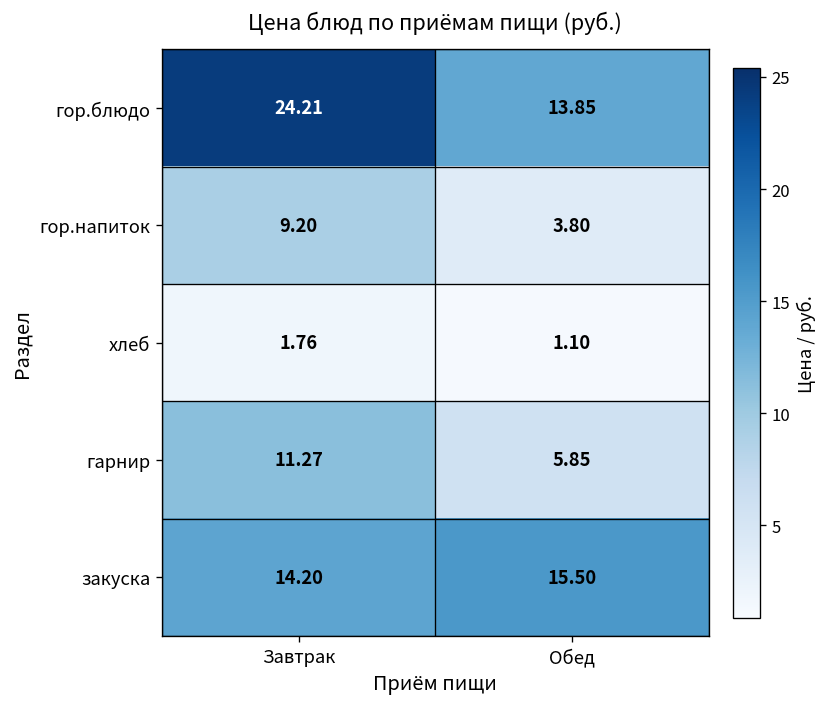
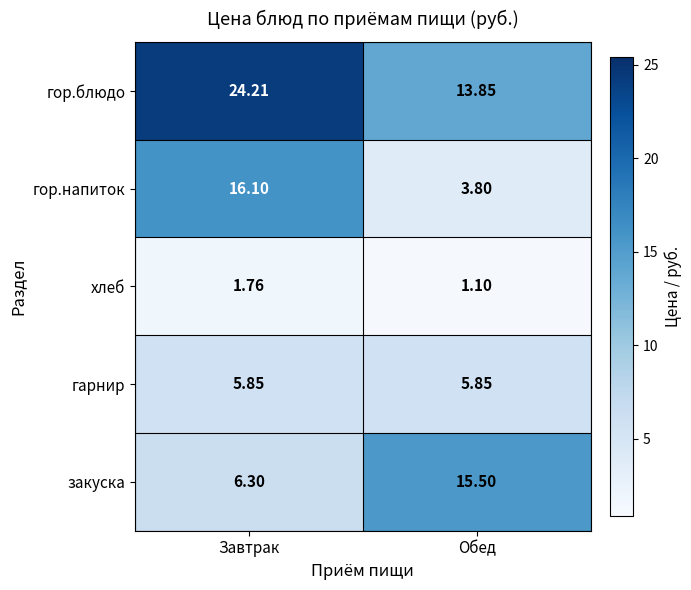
  {
    "гор.блюдо": {
      "Завтрак": 24.21,
      "Обед": 13.85
    },
    "гор.напиток": {
-     "Завтрак": 9.20,
+     "Завтрак": 16.10,
      "Обед": 3.80
    },
    "хлеб": {
      "Завтрак": 1.76,
      "Обед": 1.10
    },
    "гарнир": {
-     "Завтрак": 11.27,
+     "Завтрак": 5.85,
      "Обед": 5.85
    },
    "закуска": {
-     "Завтрак": 14.20,
+     "Завтрак": 6.30,
      "Обед": 15.50
    }
  }
